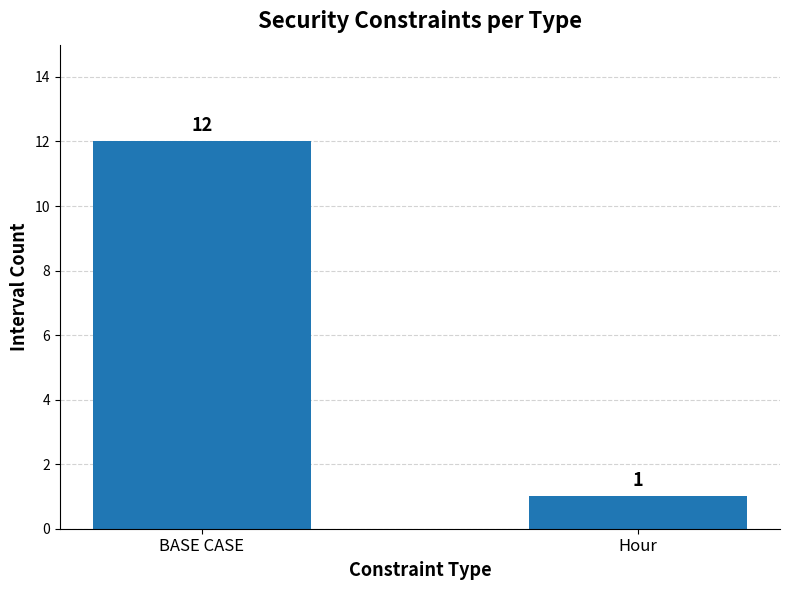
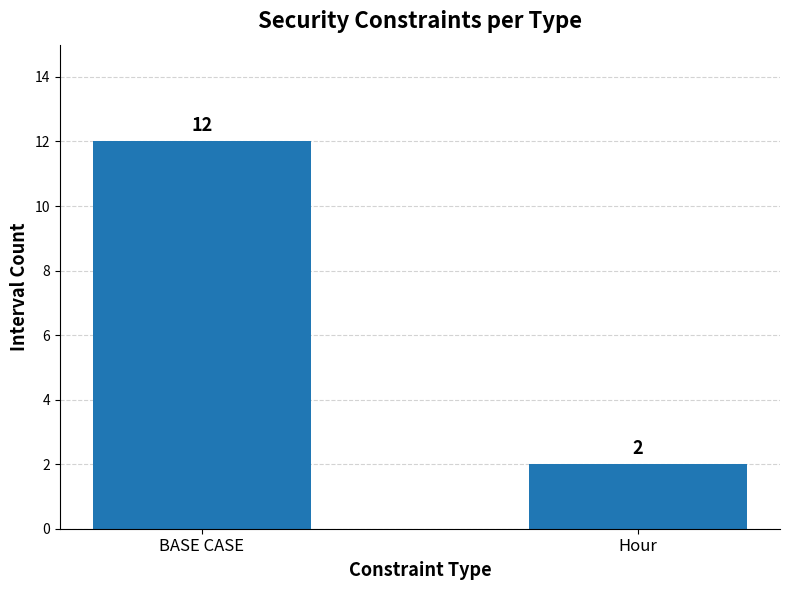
  {
    "BASE CASE": 12,
-   "Hour": 1
+   "Hour": 2
  }
